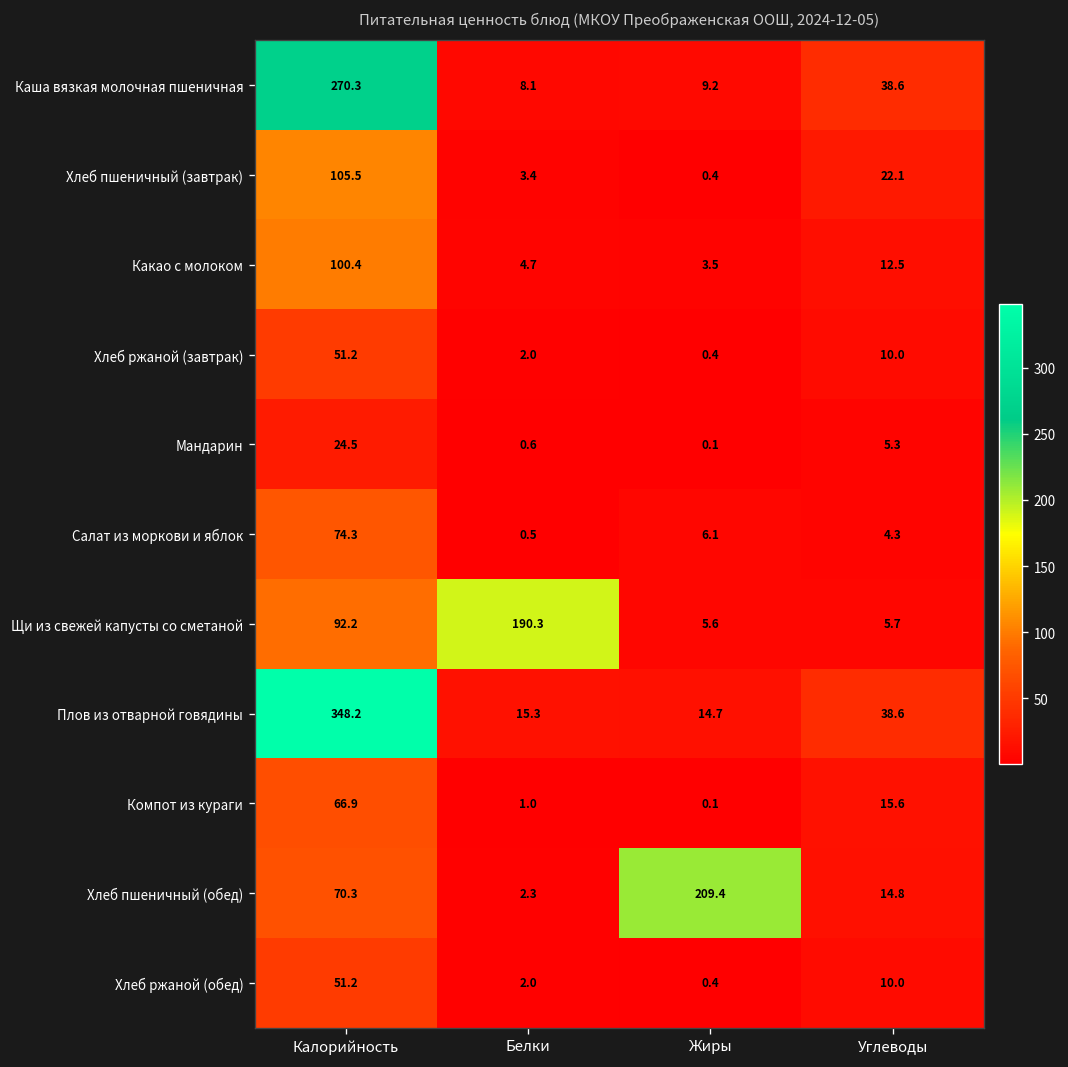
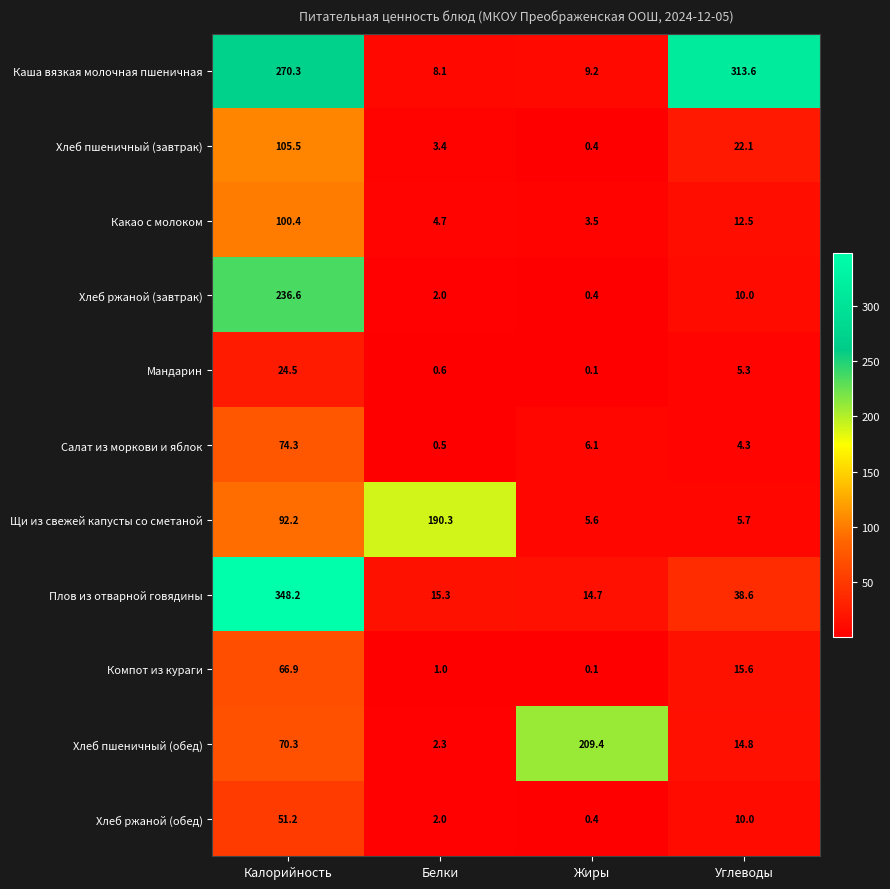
  {
    "Каша вязкая молочная пшеничная": {
      "Калорийность": 270.3,
      "Белки": 8.1,
      "Жиры": 9.2,
-     "Углеводы": 38.6
+     "Углеводы": 313.6
    },
    "Хлеб пшеничный (завтрак)": {
      "Калорийность": 105.5,
      "Белки": 3.4,
      "Жиры": 0.4,
      "Углеводы": 22.1
    },
    "Какао с молоком": {
      "Калорийность": 100.4,
      "Белки": 4.7,
      "Жиры": 3.5,
      "Углеводы": 12.5
    },
    "Хлеб ржаной (завтрак)": {
-     "Калорийность": 51.2,
+     "Калорийность": 236.6,
      "Белки": 2.0,
      "Жиры": 0.4,
      "Углеводы": 10.0
    },
    "Мандарин": {
      "Калорийность": 24.5,
      "Белки": 0.6,
      "Жиры": 0.1,
      "Углеводы": 5.3
    },
    "Салат из моркови и яблок": {
      "Калорийность": 74.3,
      "Белки": 0.5,
      "Жиры": 6.1,
      "Углеводы": 4.3
    },
    "Щи из свежей капусты со сметаной": {
      "Калорийность": 92.2,
      "Белки": 190.3,
      "Жиры": 5.6,
      "Углеводы": 5.7
    },
    "Плов из отварной говядины": {
      "Калорийность": 348.2,
      "Белки": 15.3,
      "Жиры": 14.7,
      "Углеводы": 38.6
    },
    "Компот из кураги": {
      "Калорийность": 66.9,
      "Белки": 1.0,
      "Жиры": 0.1,
      "Углеводы": 15.6
    },
    "Хлеб пшеничный (обед)": {
      "Калорийность": 70.3,
      "Белки": 2.3,
      "Жиры": 209.4,
      "Углеводы": 14.8
    },
    "Хлеб ржаной (обед)": {
      "Калорийность": 51.2,
      "Белки": 2.0,
      "Жиры": 0.4,
      "Углеводы": 10.0
    }
  }
